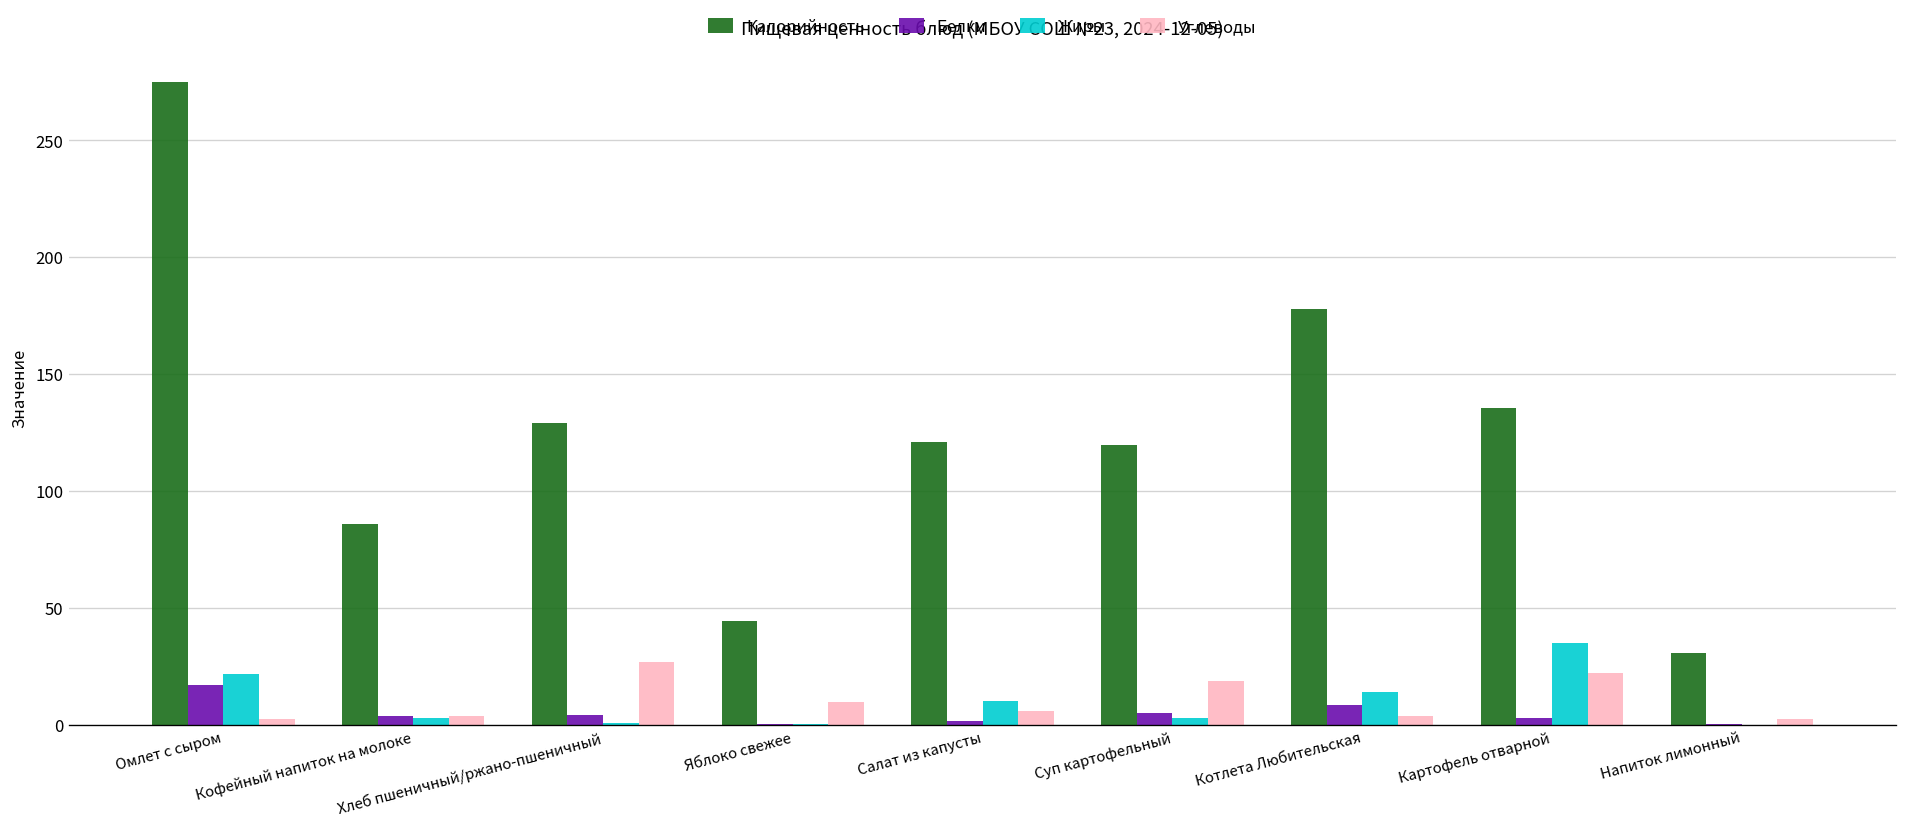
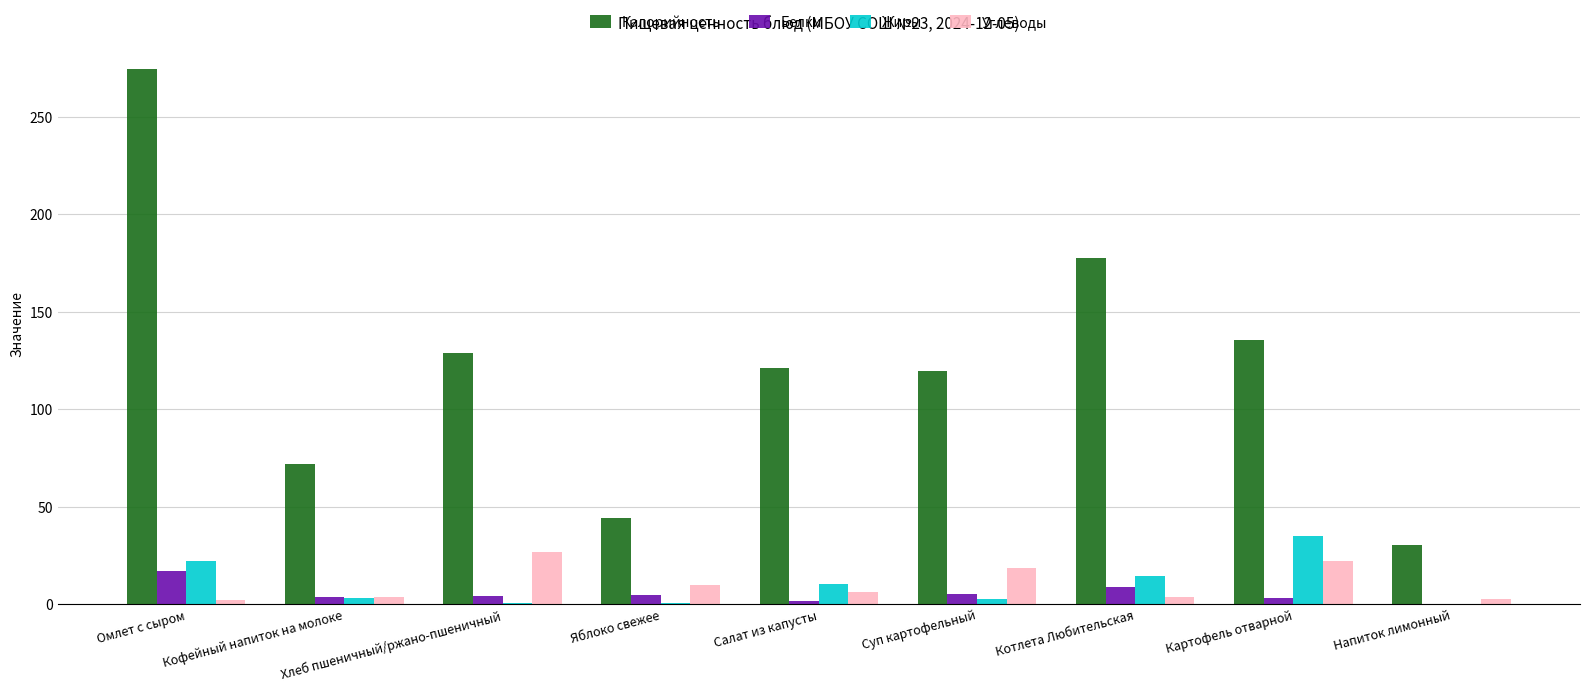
  {
    "Калорийность": {
      "Омлет с сыром": 275,
-     "Кофейный напиток на молоке": 86,
+     "Кофейный напиток на молоке": 72,
      "Хлеб пшеничный/ржано-пшеничный": 129,
      "Яблоко свежее": 44,
      "Салат из капусты": 121,
      "Суп картофельный": 120,
      "Котлета Любительская": 178,
      "Картофель отварной": 136,
      "Напиток лимонный": 31
    },
    "Белки": {
      "Омлет с сыром": 17,
      "Кофейный напиток на молоке": 4,
      "Хлеб пшеничный/ржано-пшеничный": 4,
-     "Яблоко свежее": 0,
+     "Яблоко свежее": 5,
      "Салат из капусты": 1,
      "Суп картофельный": 5,
      "Котлета Любительская": 9,
      "Картофель отварной": 3
    },
    "Жиры": {
      "Омлет с сыром": 22,
      "Кофейный напиток на молоке": 3,
      "Салат из капусты": 10,
      "Суп картофельный": 3,
      "Котлета Любительская": 14,
      "Картофель отварной": 35,
      "Напиток лимонный": 0
    },
    "Углеводы": {
      "Омлет с сыром": 2,
      "Кофейный напиток на молоке": 4,
      "Хлеб пшеничный/ржано-пшеничный": 27,
      "Яблоко свежее": 10,
      "Салат из капусты": 6,
      "Суп картофельный": 19,
      "Котлета Любительская": 4,
      "Картофель отварной": 22,
      "Напиток лимонный": 3
    }
  }
